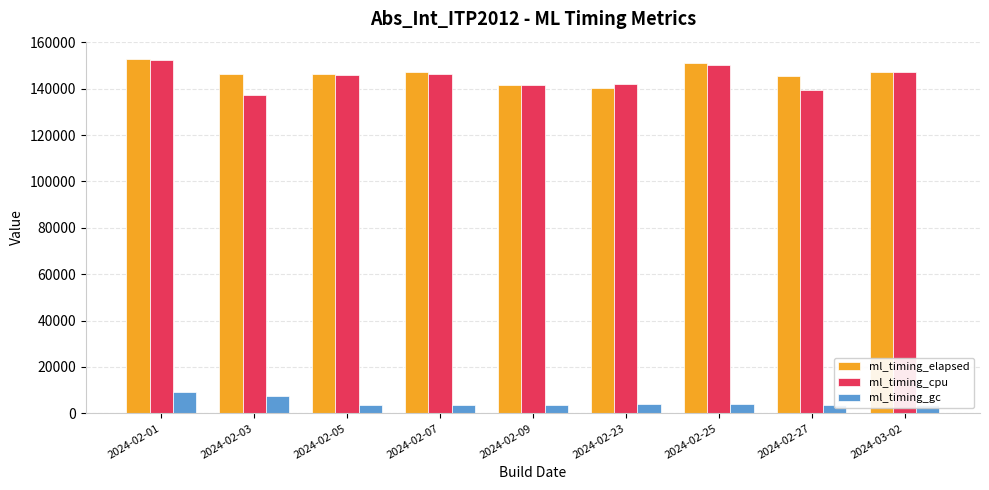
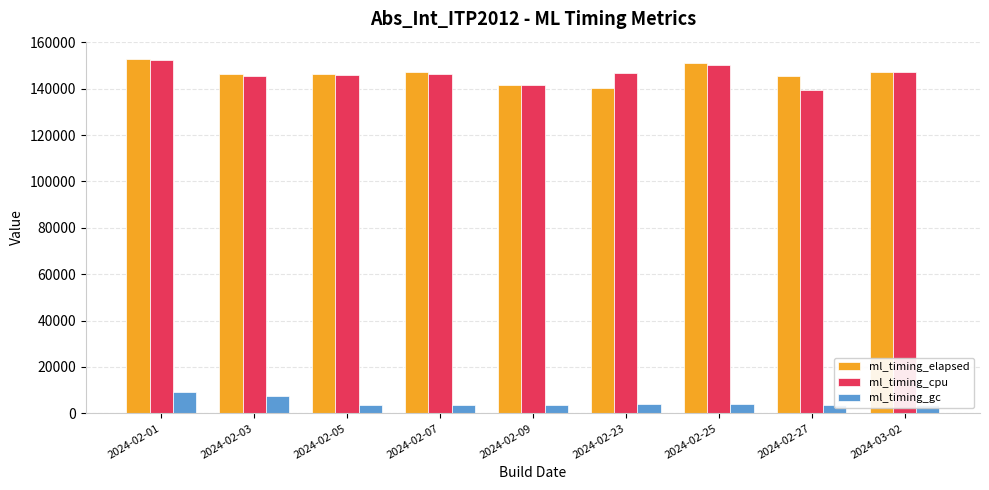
  {
    "ml_timing_elapsed": {
      "2024-02-01": 153000,
      "2024-02-03": 146000,
      "2024-02-05": 146000,
      "2024-02-07": 147000,
      "2024-02-09": 142000,
      "2024-02-23": 140000,
      "2024-02-25": 151000,
      "2024-02-27": 145000,
      "2024-03-02": 147000
    },
    "ml_timing_cpu": {
      "2024-02-01": 152000,
-     "2024-02-03": 137000,
+     "2024-02-03": 146000,
      "2024-02-05": 146000,
      "2024-02-07": 146000,
      "2024-02-09": 141000,
-     "2024-02-23": 142000,
+     "2024-02-23": 147000,
      "2024-02-25": 150000,
      "2024-02-27": 139000,
      "2024-03-02": 147000
    },
    "ml_timing_gc": {
      "2024-02-01": 9000,
      "2024-02-03": 8000,
      "2024-02-05": 4000,
      "2024-02-07": 4000,
      "2024-02-09": 4000,
      "2024-02-23": 4000,
      "2024-02-25": 4000
    }
  }
